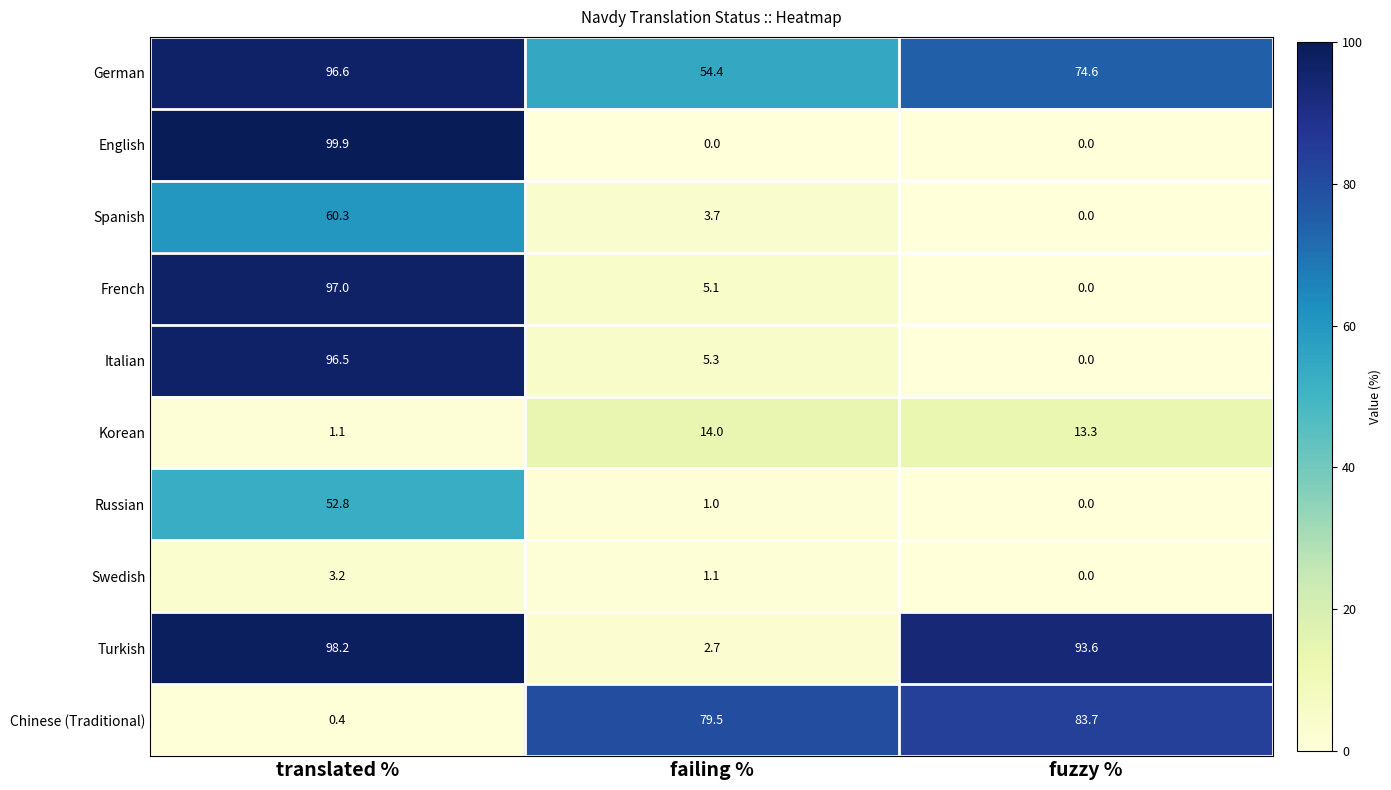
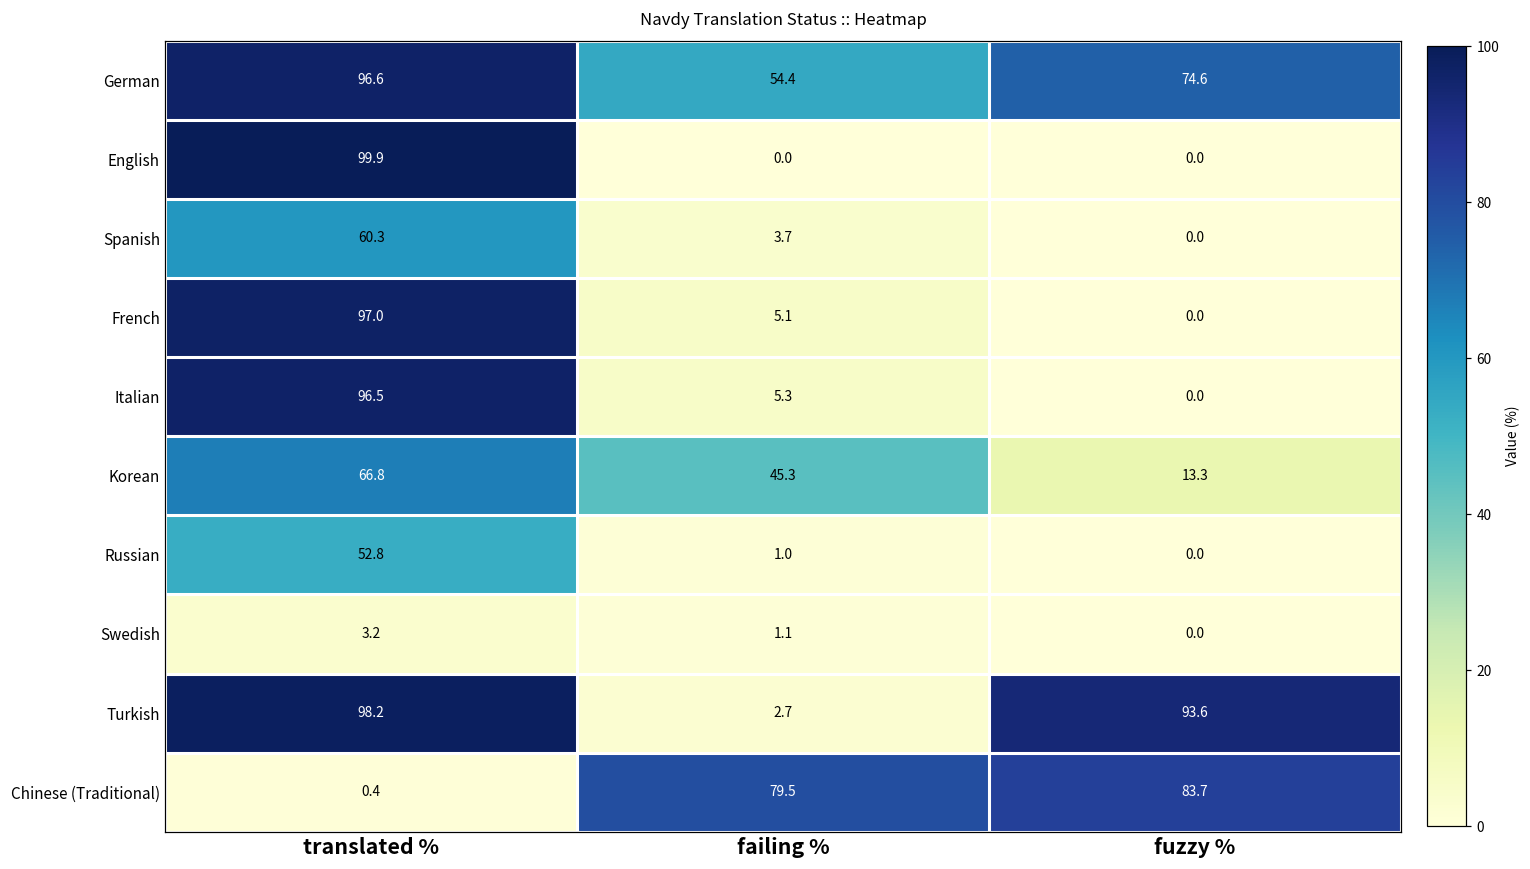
  {
    "German": {
      "translated %": 96.6,
      "failing %": 54.4,
      "fuzzy %": 74.6
    },
    "English": {
      "translated %": 99.9,
      "failing %": 0.0,
      "fuzzy %": 0.0
    },
    "Spanish": {
      "translated %": 60.3,
      "failing %": 3.7,
      "fuzzy %": 0.0
    },
    "French": {
      "translated %": 97.0,
      "failing %": 5.1,
      "fuzzy %": 0.0
    },
    "Italian": {
      "translated %": 96.5,
      "failing %": 5.3,
      "fuzzy %": 0.0
    },
    "Korean": {
-     "translated %": 1.1,
-     "failing %": 14.0,
+     "translated %": 66.8,
+     "failing %": 45.3,
      "fuzzy %": 13.3
    },
    "Russian": {
      "translated %": 52.8,
      "failing %": 1.0,
      "fuzzy %": 0.0
    },
    "Swedish": {
      "translated %": 3.2,
      "failing %": 1.1,
      "fuzzy %": 0.0
    },
    "Turkish": {
      "translated %": 98.2,
      "failing %": 2.7,
      "fuzzy %": 93.6
    },
    "Chinese (Traditional)": {
      "translated %": 0.4,
      "failing %": 79.5,
      "fuzzy %": 83.7
    }
  }
